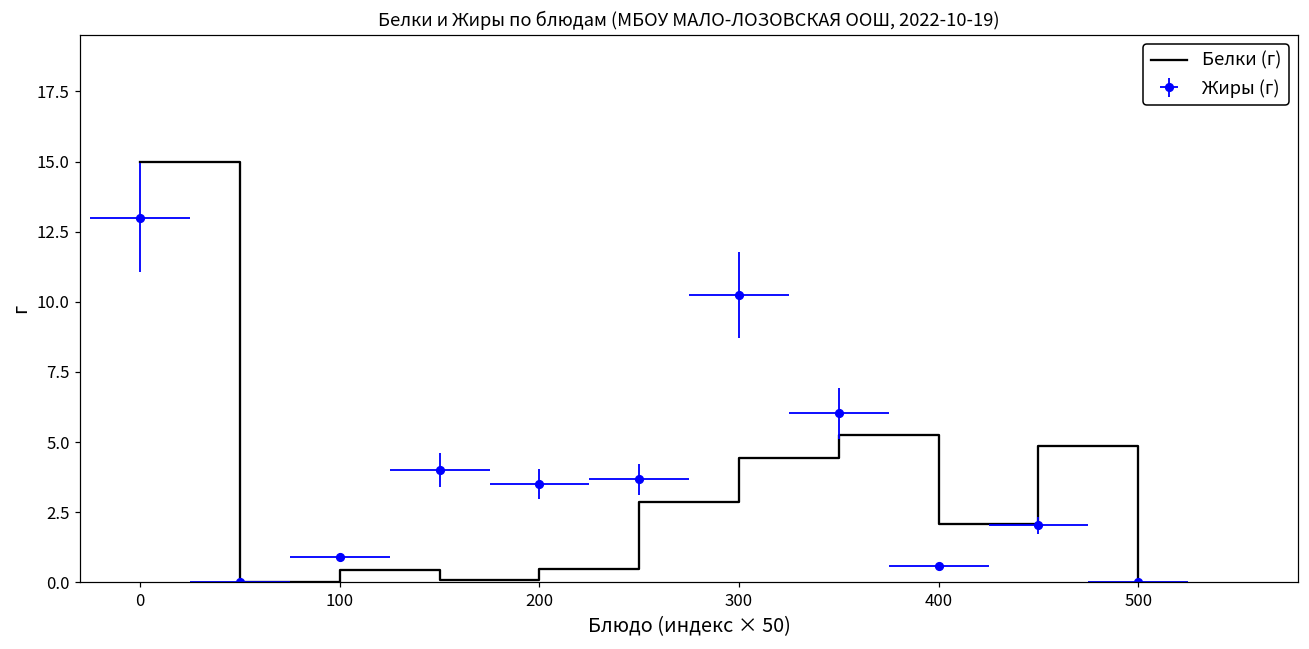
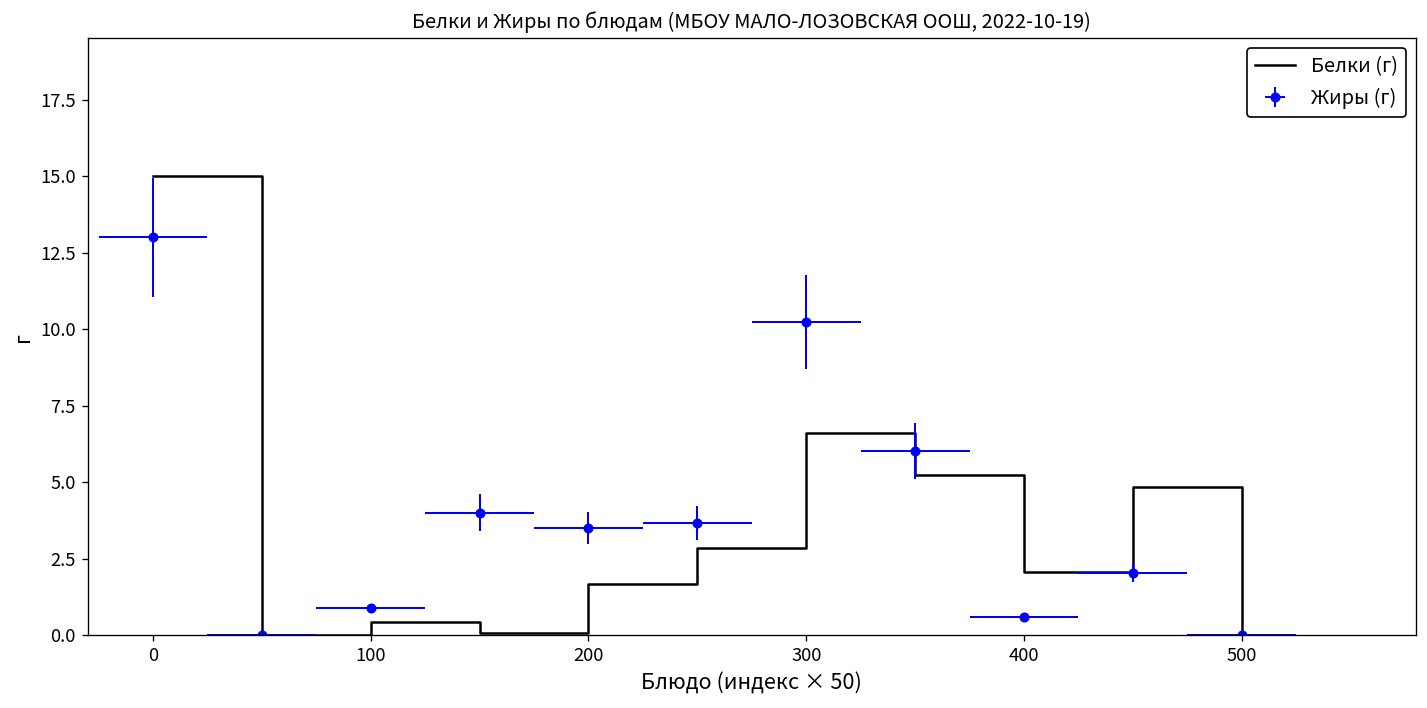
  {
    "Белки (г)": {
      "0": 15.0,
      "100": 0.4,
-     "200": 0.5,
-     "300": 4.4,
+     "200": 1.7,
+     "300": 6.6,
      "400": 2.1,
      "500": 0.1
    }
  }
